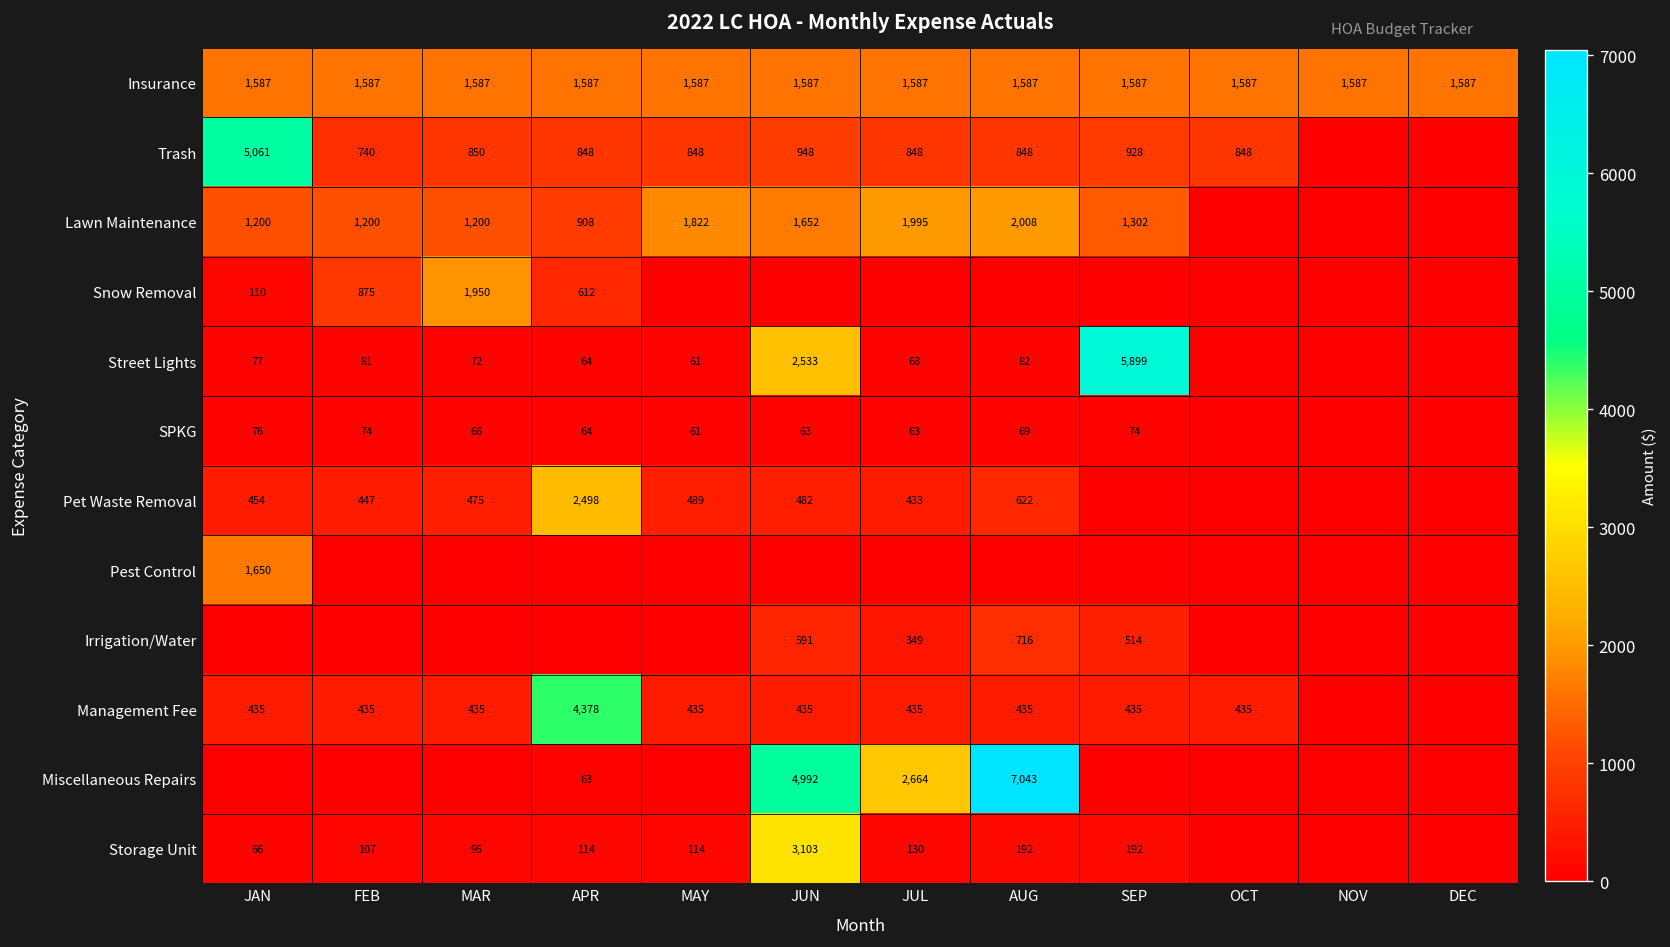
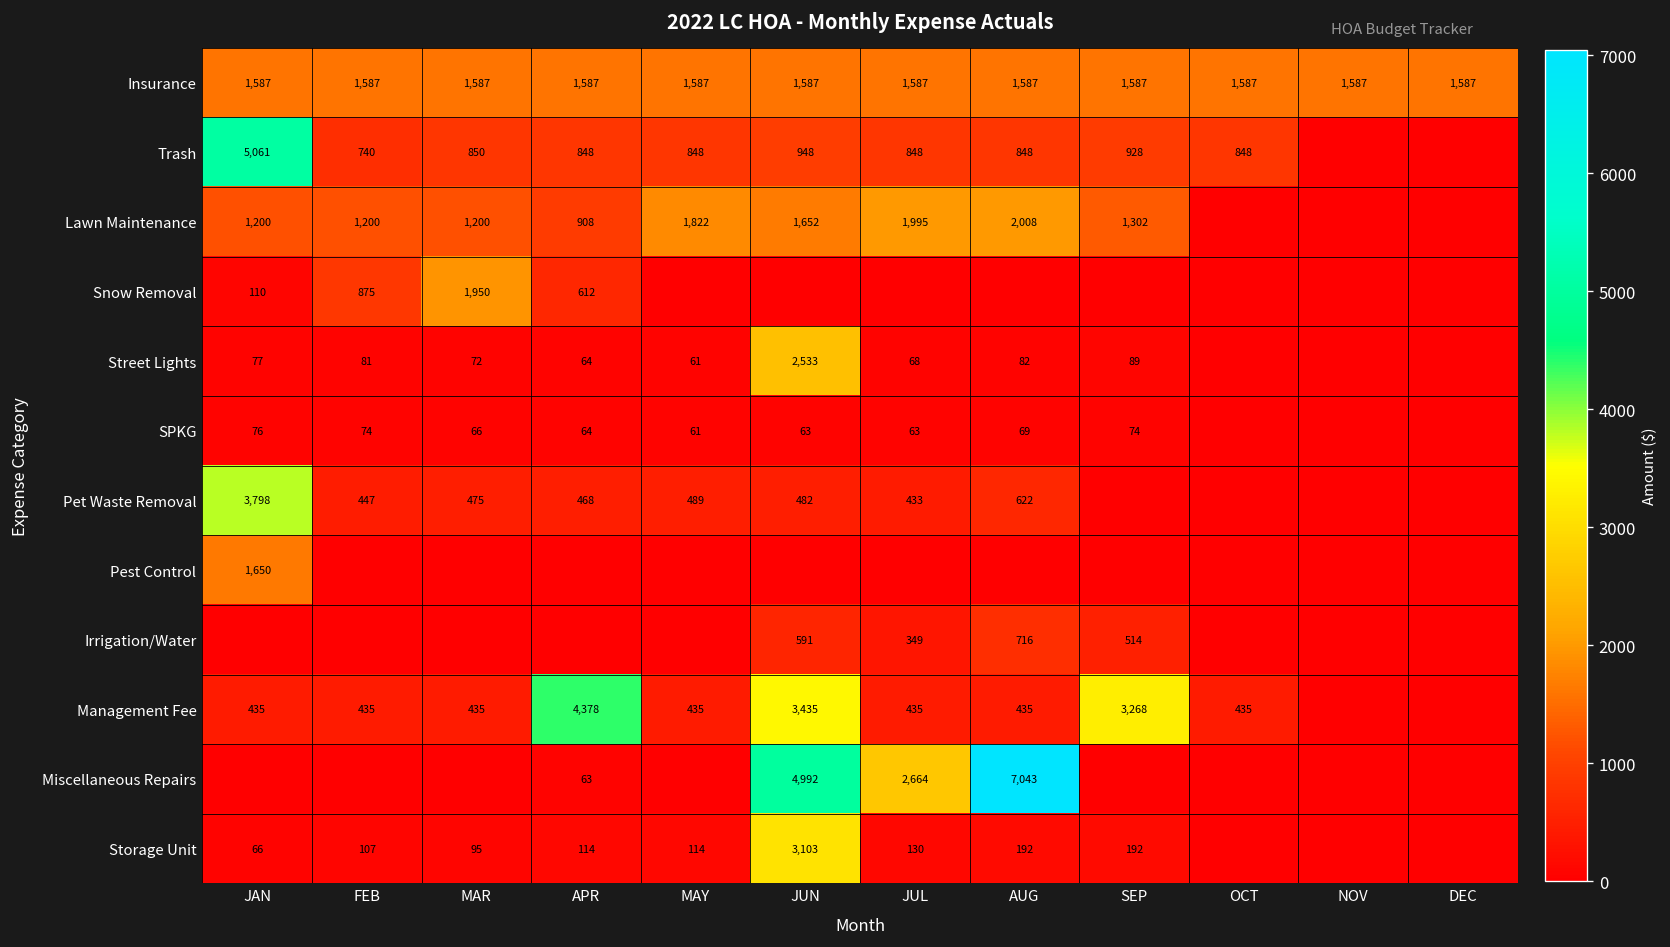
  {
    "Insurance": {
      "JAN": "1,587",
      "FEB": "1,587",
      "MAR": "1,587",
      "APR": "1,587",
      "MAY": "1,587",
      "JUN": "1,587",
      "JUL": "1,587",
      "AUG": "1,587",
      "SEP": "1,587",
      "OCT": "1,587",
      "NOV": "1,587",
      "DEC": "1,587"
    },
    "Trash": {
      "JAN": "5,061",
      "FEB": "740",
      "MAR": "850",
      "APR": "848",
      "MAY": "848",
      "JUN": "948",
      "JUL": "848",
      "AUG": "848",
      "SEP": "928",
      "OCT": "848"
    },
    "Lawn Maintenance": {
      "JAN": "1,200",
      "FEB": "1,200",
      "MAR": "1,200",
      "APR": "908",
      "MAY": "1,822",
      "JUN": "1,652",
      "JUL": "1,995",
      "AUG": "2,008",
      "SEP": "1,302"
    },
    "Snow Removal": {
      "JAN": "110",
      "FEB": "875",
      "MAR": "1,950",
      "APR": "612"
    },
    "Street Lights": {
      "JAN": "77",
      "FEB": "81",
      "MAR": "72",
      "APR": "64",
      "MAY": "61",
      "JUN": "2,533",
      "JUL": "68",
      "AUG": "82",
-     "SEP": "5,899"
+     "SEP": "89"
    },
    "SPKG": {
      "JAN": "76",
      "FEB": "74",
      "MAR": "66",
      "APR": "64",
      "MAY": "61",
      "JUN": "63",
      "JUL": "63",
      "AUG": "69",
      "SEP": "74"
    },
    "Pet Waste Removal": {
-     "JAN": "454",
+     "JAN": "3,798",
      "FEB": "447",
      "MAR": "475",
-     "APR": "2,498",
+     "APR": "468",
      "MAY": "489",
      "JUN": "482",
      "JUL": "433",
      "AUG": "622"
    },
    "Pest Control": {
      "JAN": "1,650"
    },
    "Irrigation/Water": {
      "JUN": "591",
      "JUL": "349",
      "AUG": "716",
      "SEP": "514"
    },
    "Management Fee": {
      "JAN": "435",
      "FEB": "435",
      "MAR": "435",
      "APR": "4,378",
      "MAY": "435",
-     "JUN": "435",
+     "JUN": "3,435",
      "JUL": "435",
      "AUG": "435",
-     "SEP": "435",
+     "SEP": "3,268",
      "OCT": "435"
    },
    "Miscellaneous Repairs": {
      "APR": "63",
      "JUN": "4,992",
      "JUL": "2,664",
      "AUG": "7,043"
    },
    "Storage Unit": {
      "JAN": "66",
      "FEB": "107",
      "MAR": "95",
      "APR": "114",
      "MAY": "114",
      "JUN": "3,103",
      "JUL": "130",
      "AUG": "192",
      "SEP": "192"
    }
  }
